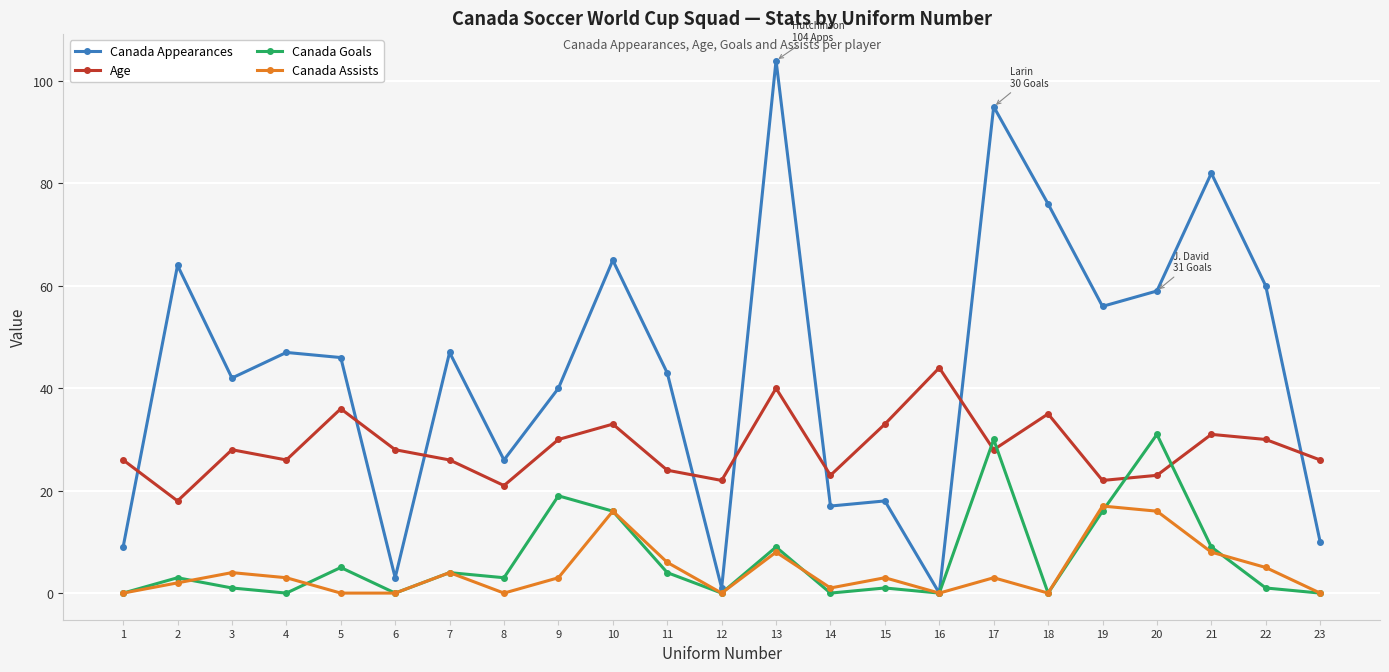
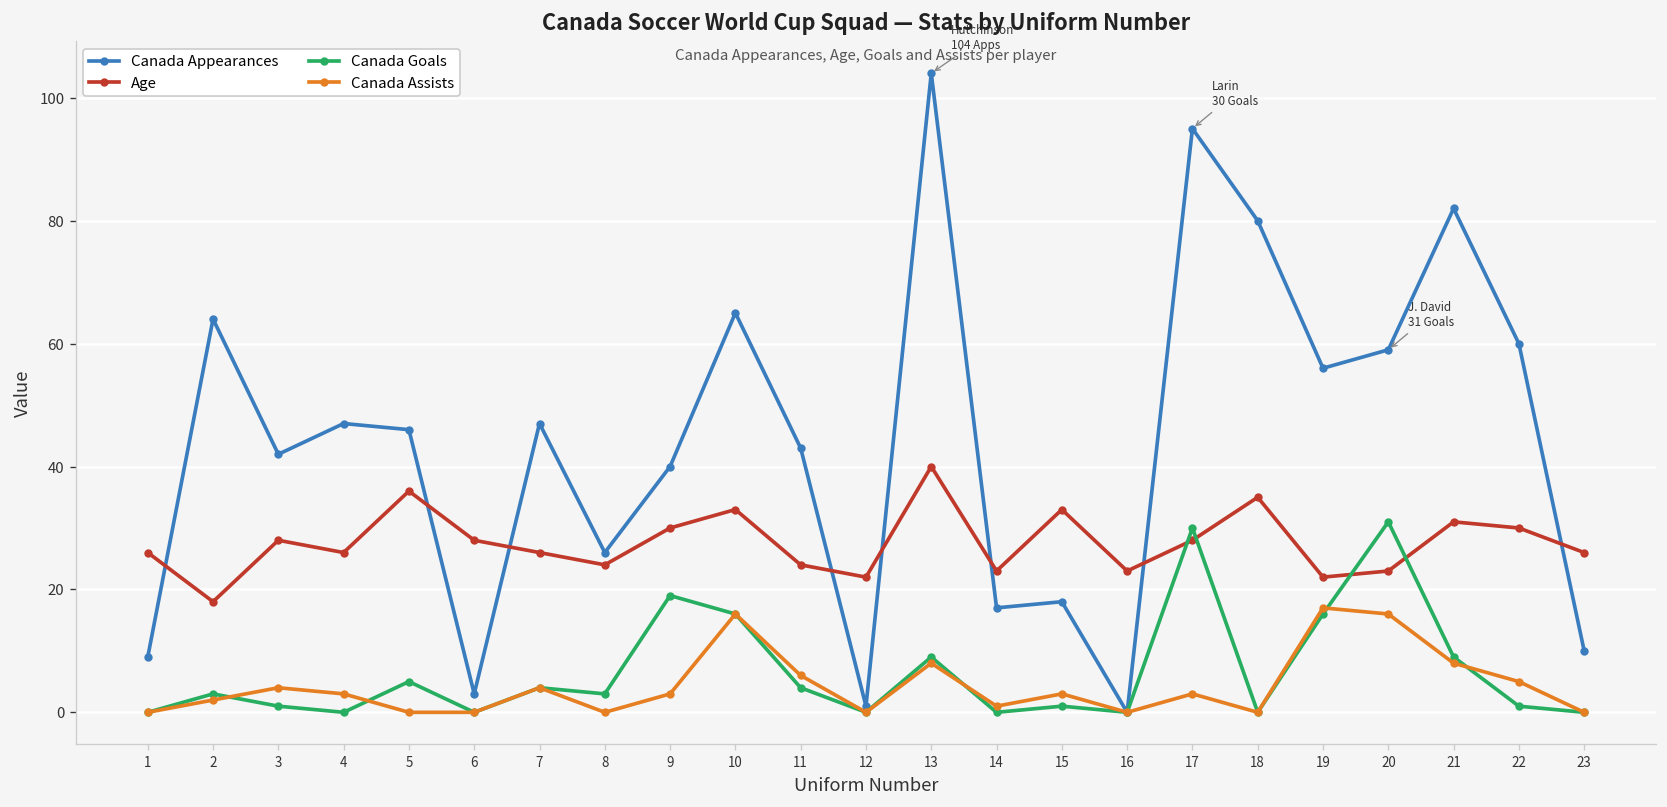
  {
    "Canada Appearances": {
      "1": 9,
      "2": 64,
      "3": 42,
      "4": 47,
      "5": 46,
      "6": 3,
      "7": 47,
      "8": 26,
      "9": 40,
      "10": 65,
      "11": 43,
      "12": 1,
      "14": 17,
      "15": 18,
-     "18": 76,
+     "18": 80,
      "19": 56,
      "21": 82,
      "22": 60,
      "23": 10
    },
    "Age": {
      "1": 26,
      "2": 18,
      "3": 28,
      "4": 26,
      "5": 36,
      "6": 28,
      "7": 26,
-     "8": 21,
+     "8": 24,
      "9": 30,
      "10": 33,
      "11": 24,
      "12": 22,
      "13": 40,
      "14": 23,
      "15": 33,
-     "16": 44,
+     "16": 23,
      "17": 28,
      "18": 35,
      "19": 22,
      "20": 23,
      "21": 31,
      "22": 30,
      "23": 26
    },
    "Canada Goals": {
      "2": 3,
      "3": 1,
      "4": 0,
      "5": 5,
      "8": 3,
      "9": 19,
      "11": 4,
      "13": 9,
      "14": 0,
      "15": 1,
      "17": 30,
      "19": 16,
      "20": 31,
      "21": 9,
      "22": 1
    },
    "Canada Assists": {
      "2": 2,
      "3": 4,
      "4": 3,
      "5": 0,
      "8": 0,
      "9": 3,
      "11": 6,
      "13": 8,
      "14": 1,
      "15": 3,
      "17": 3,
      "19": 17,
      "20": 16,
      "21": 8,
      "22": 5
    }
  }
